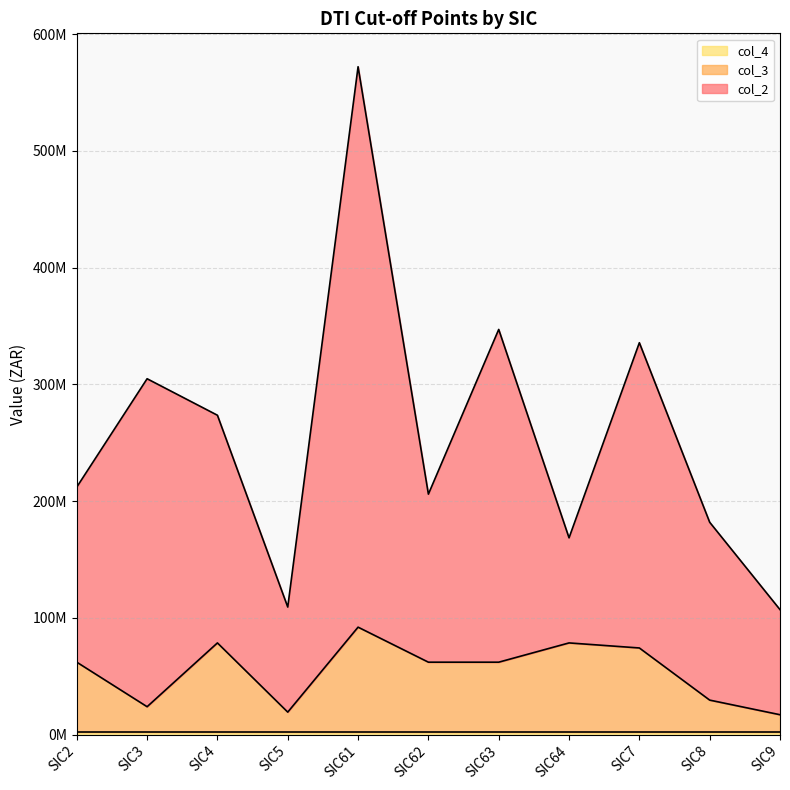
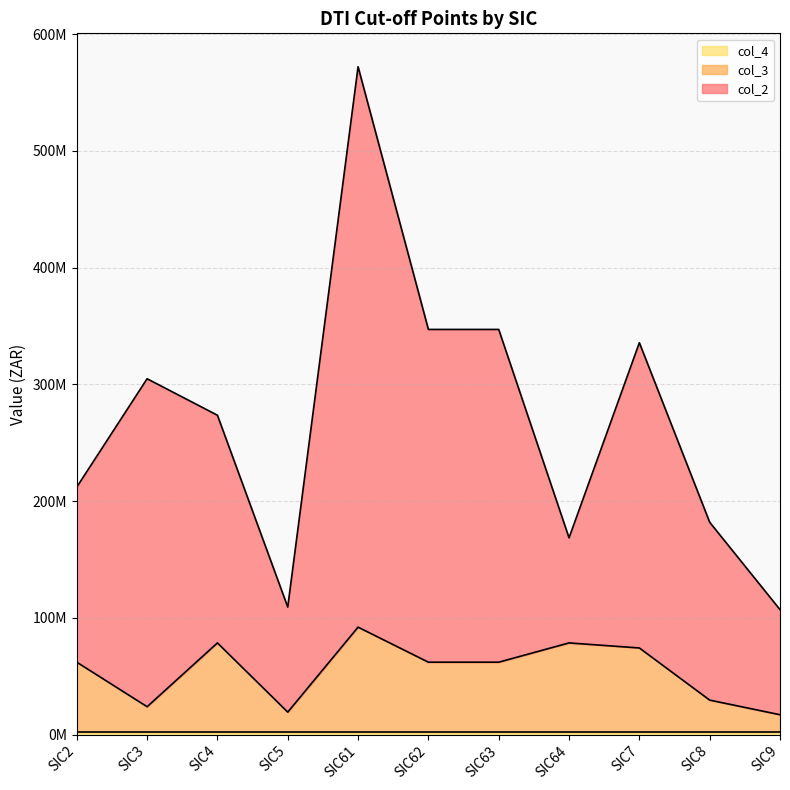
  {
    "col_4": {
      "SIC2": 2000000,
      "SIC3": 2000000,
      "SIC4": 2000000,
      "SIC5": 2000000,
      "SIC61": 2000000,
      "SIC62": 2000000,
      "SIC63": 2000000,
      "SIC64": 2000000,
      "SIC7": 2000000,
      "SIC8": 2000000,
      "SIC9": 2000000
    },
    "col_3": {
      "SIC2": 60000000,
      "SIC3": 22000000,
      "SIC4": 77000000,
      "SIC5": 17000000,
      "SIC61": 90000000,
      "SIC62": 60000000,
      "SIC63": 60000000,
      "SIC64": 77000000,
      "SIC7": 72000000,
      "SIC8": 28000000,
      "SIC9": 15000000
    },
    "col_2": {
      "SIC2": 150000000,
      "SIC3": 281000000,
      "SIC4": 195000000,
      "SIC5": 90000000,
      "SIC61": 480000000,
-     "SIC62": 144000000,
+     "SIC62": 285000000,
      "SIC63": 285000000,
      "SIC64": 90000000,
      "SIC7": 261000000,
      "SIC8": 152000000,
      "SIC9": 90000000
    }
  }
